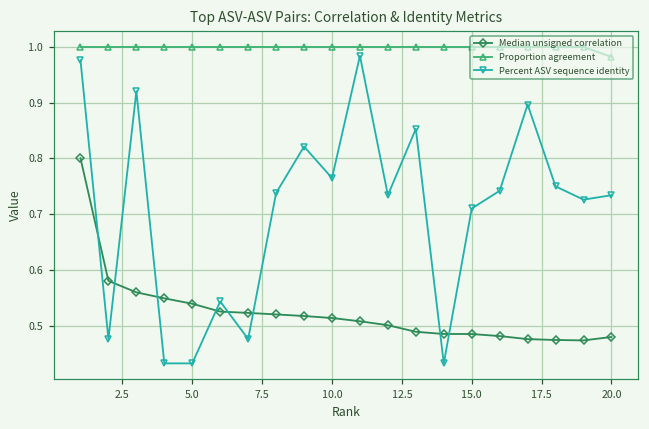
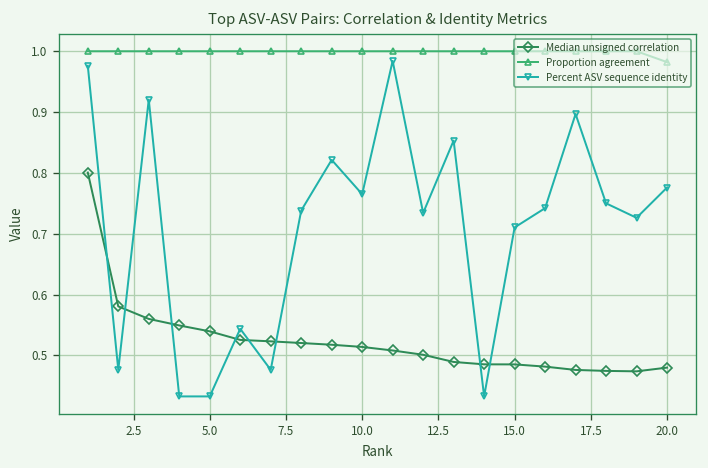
  {
    "Percent ASV sequence identity": {
      "5.0": 0.43,
      "10.0": 0.76,
      "15.0": 0.71,
-     "20.0": 0.73
+     "20.0": 0.78
    }
  }
